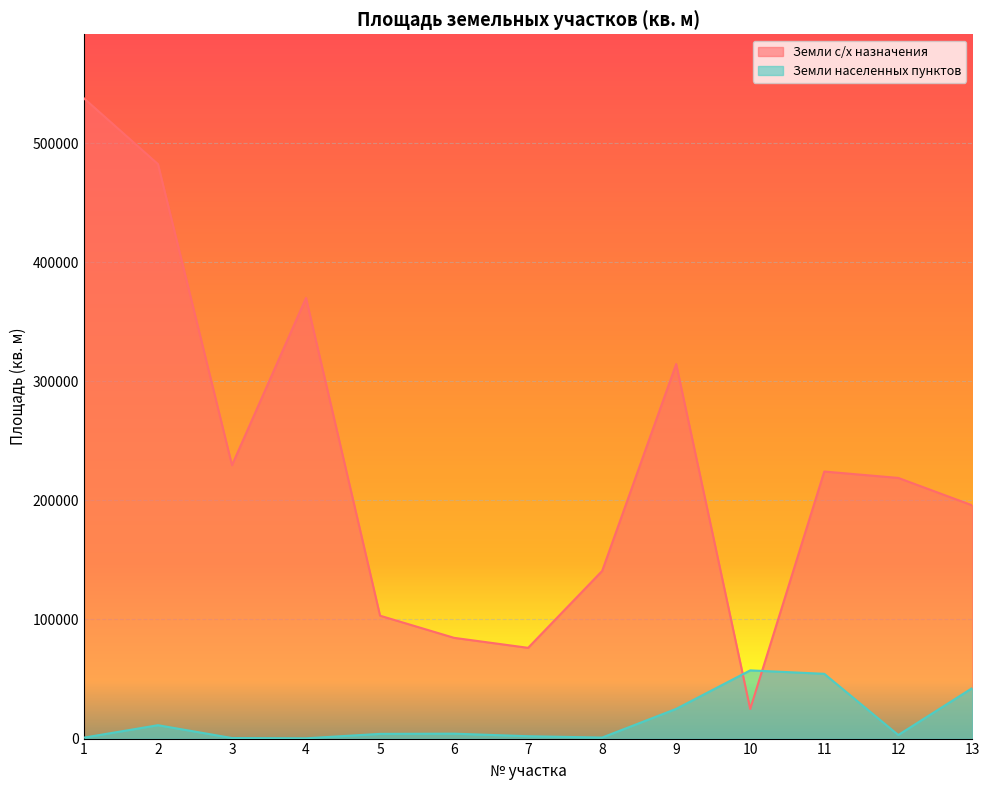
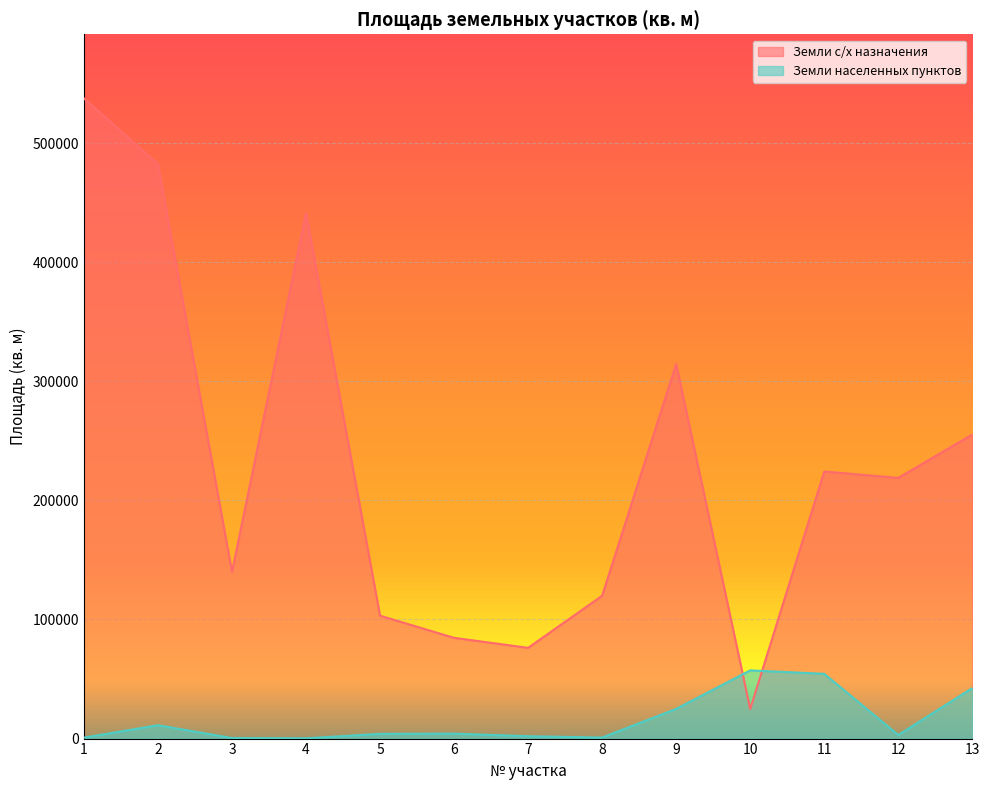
  {
    "Земли с/х назначения": {
      "1": 538000,
      "2": 482000,
-     "3": 230000,
-     "4": 370000,
+     "3": 140000,
+     "4": 441000,
      "5": 103000,
      "6": 85000,
      "7": 76000,
-     "8": 141000,
+     "8": 120000,
      "9": 315000,
      "10": 25000,
      "11": 224000,
      "12": 219000,
-     "13": 196000
+     "13": 255000
    },
    "Земли населенных пунктов": {
      "1": 1000,
      "2": 11000,
      "3": 0,
      "4": 0,
      "5": 4000,
      "6": 4000,
      "7": 2000,
      "8": 1000,
      "9": 25000,
      "10": 57000,
      "11": 54000,
      "12": 3000,
      "13": 42000
    }
  }
